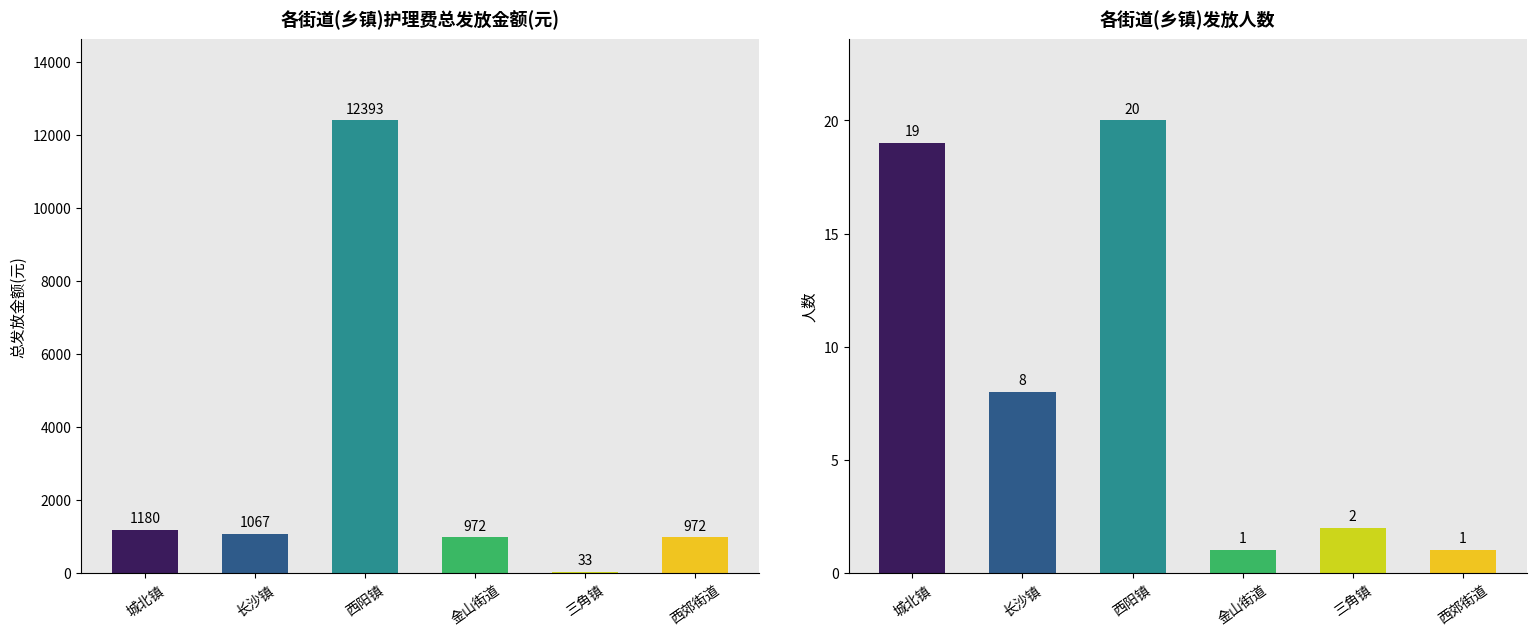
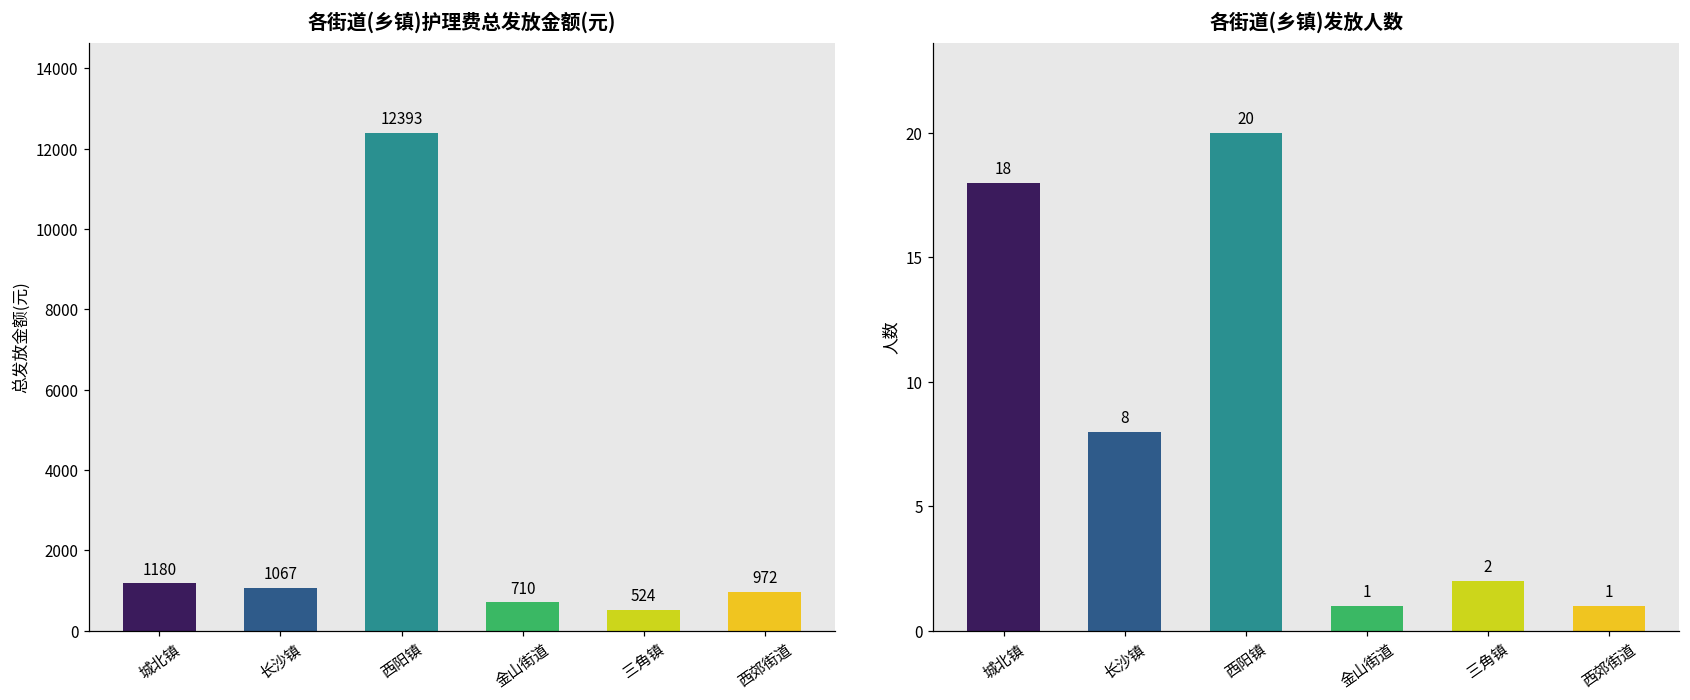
  {
    "各街道(乡镇)护理费总发放金额(元)": {
      "城北镇": 1180,
      "长沙镇": 1067,
      "西阳镇": 12393,
-     "金山街道": 972,
-     "三角镇": 33,
+     "金山街道": 710,
+     "三角镇": 524,
      "西郊街道": 972
    },
    "各街道(乡镇)发放人数": {
-     "城北镇": 19,
+     "城北镇": 18,
      "长沙镇": 8,
      "西阳镇": 20,
      "金山街道": 1,
      "三角镇": 2,
      "西郊街道": 1
    }
  }
